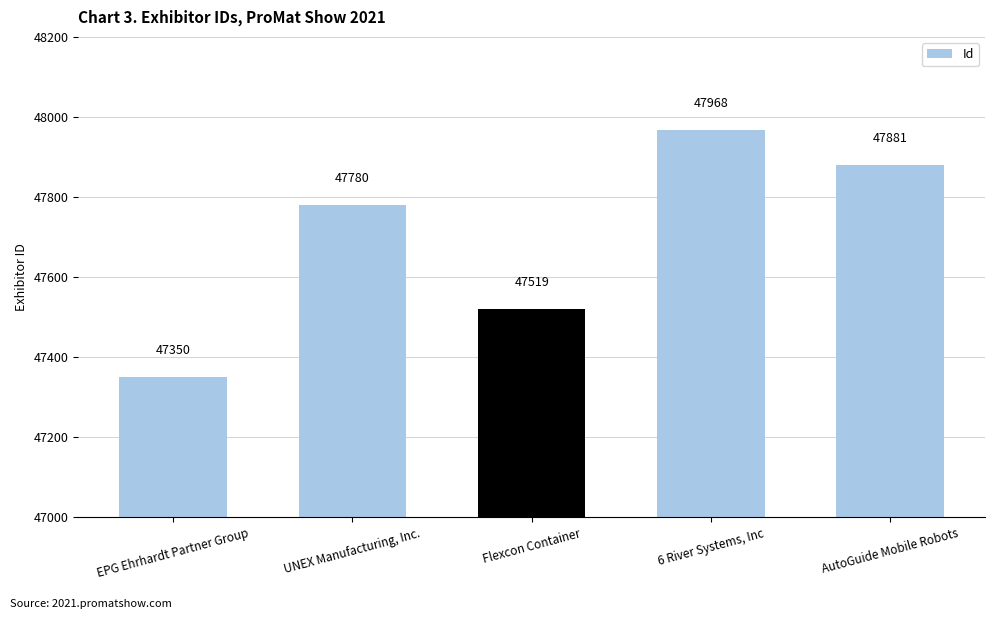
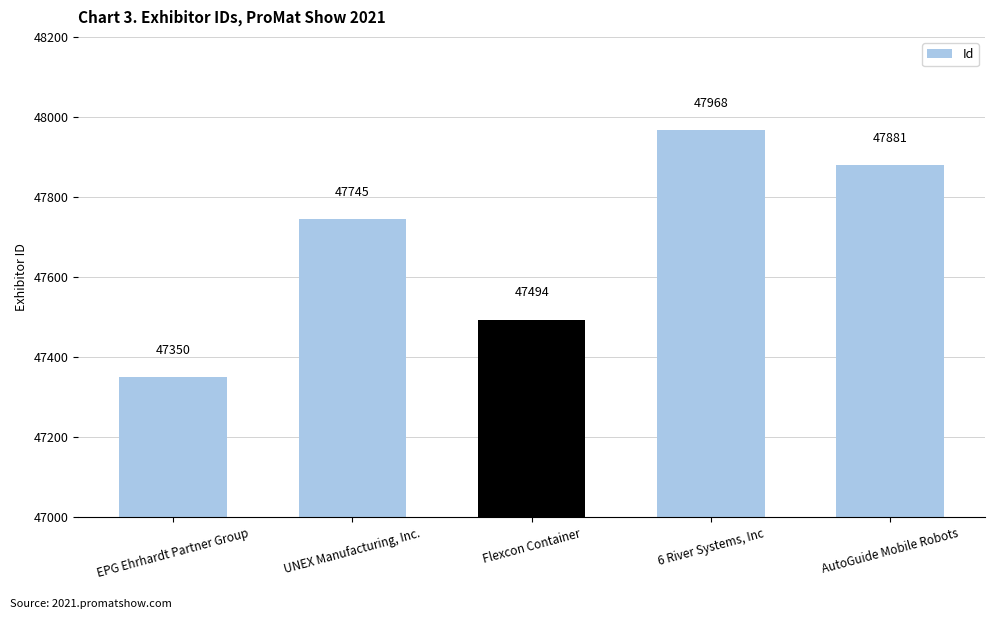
  {
    "EPG Ehrhardt Partner Group": 47350,
-   "UNEX Manufacturing, Inc.": 47780,
-   "Flexcon Container": 47519,
+   "UNEX Manufacturing, Inc.": 47745,
+   "Flexcon Container": 47494,
    "6 River Systems, Inc": 47968,
    "AutoGuide Mobile Robots": 47881
  }
